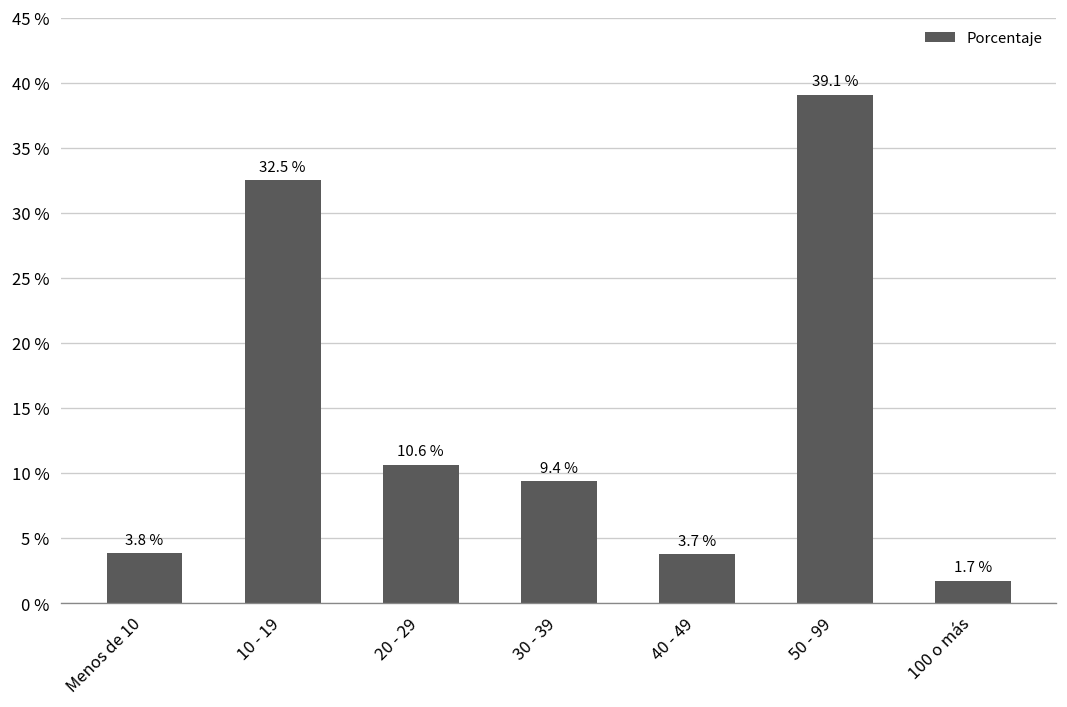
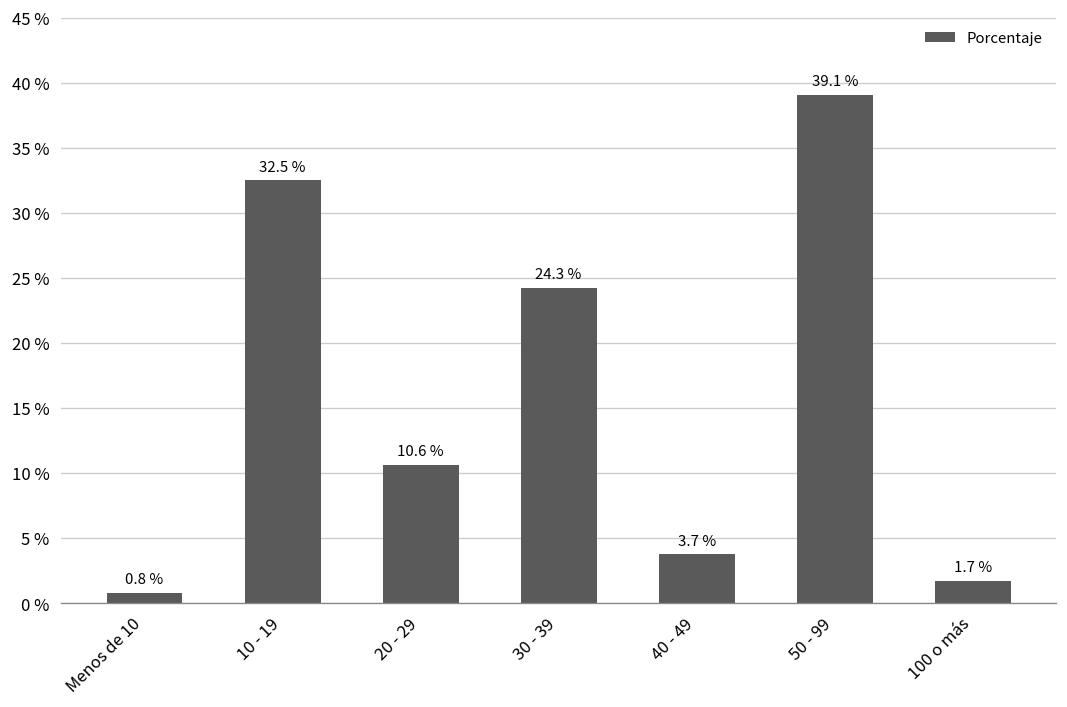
  {
-   "Menos de 10": "3.8 %",
+   "Menos de 10": "0.8 %",
    "10 - 19": "32.5 %",
    "20 - 29": "10.6 %",
-   "30 - 39": "9.4 %",
+   "30 - 39": "24.3 %",
    "40 - 49": "3.7 %",
    "50 - 99": "39.1 %",
    "100 o más": "1.7 %"
  }
